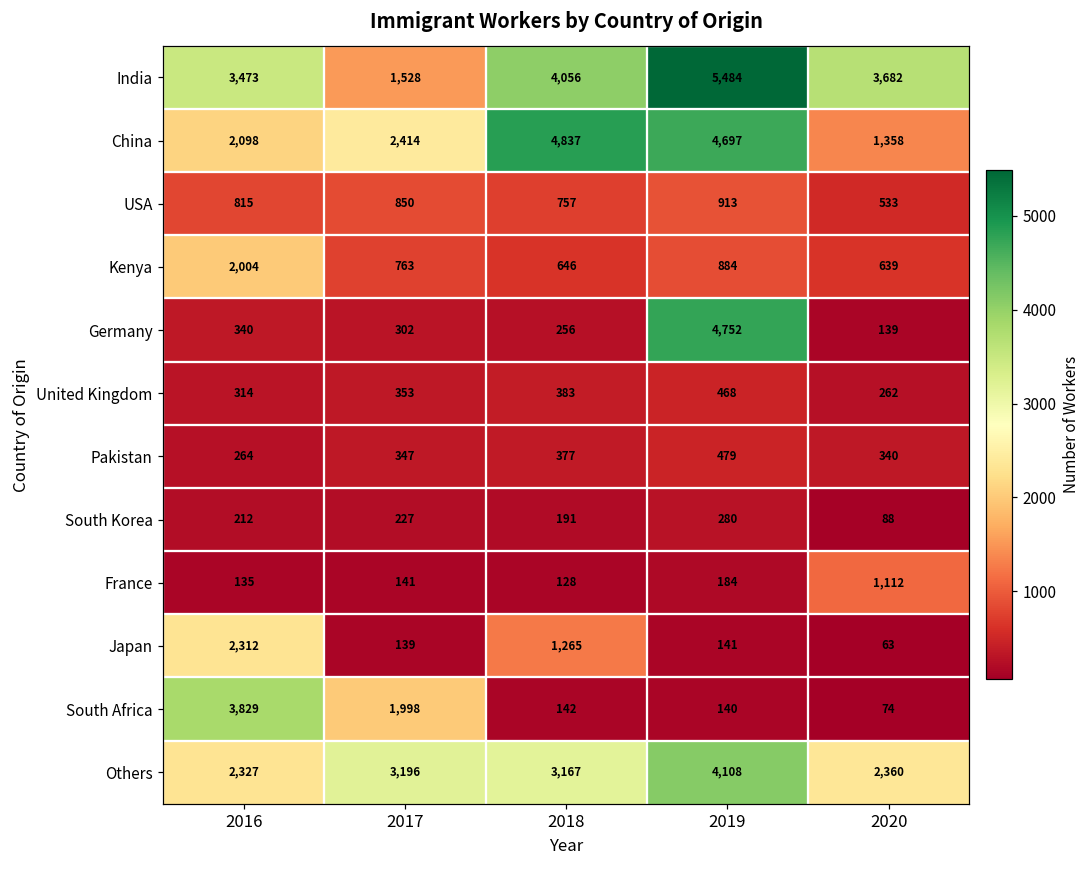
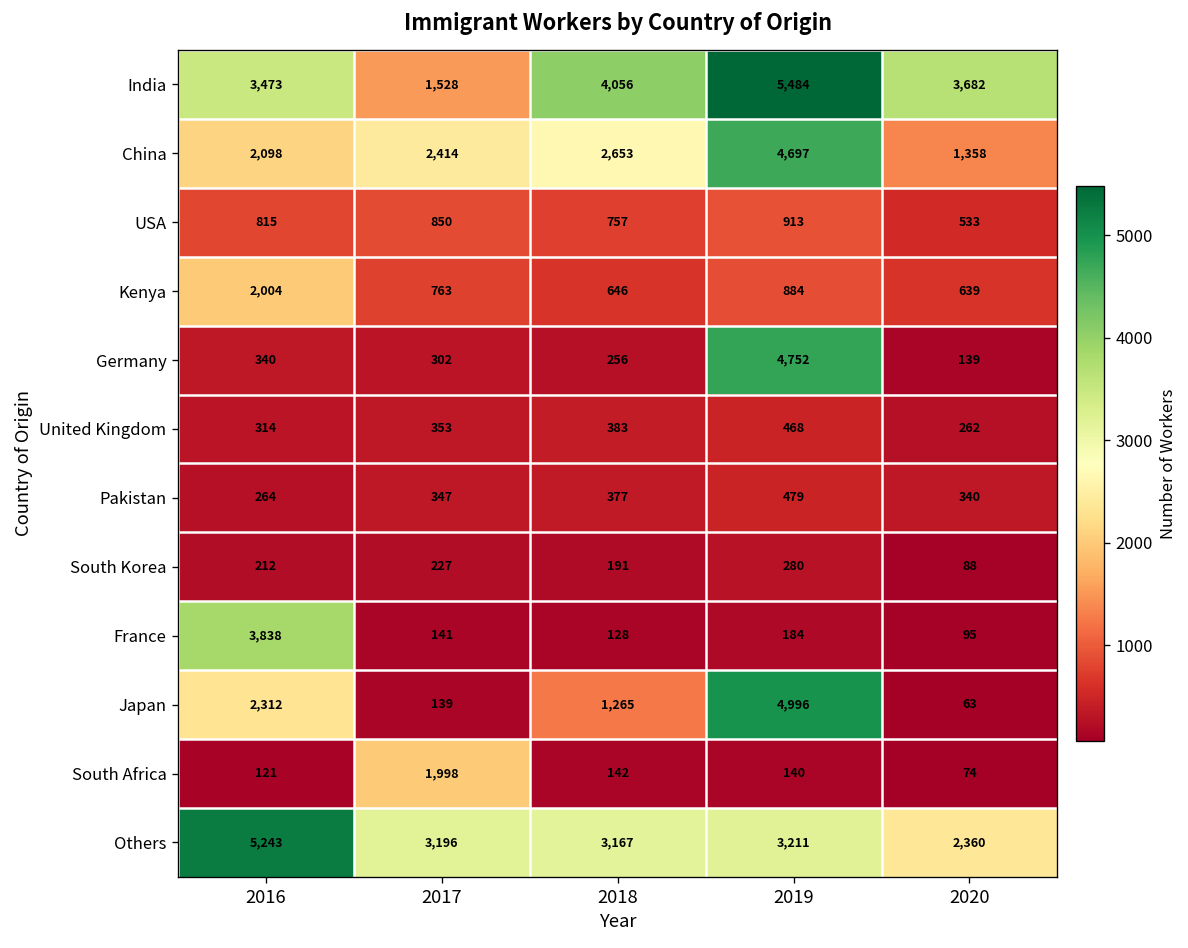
  {
    "India": {
      "2016": "3,473",
      "2017": "1,528",
      "2018": "4,056",
      "2019": "5,484",
      "2020": "3,682"
    },
    "China": {
      "2016": "2,098",
      "2017": "2,414",
-     "2018": "4,837",
+     "2018": "2,653",
      "2019": "4,697",
      "2020": "1,358"
    },
    "USA": {
      "2016": "815",
      "2017": "850",
      "2018": "757",
      "2019": "913",
      "2020": "533"
    },
    "Kenya": {
      "2016": "2,004",
      "2017": "763",
      "2018": "646",
      "2019": "884",
      "2020": "639"
    },
    "Germany": {
      "2016": "340",
      "2017": "302",
      "2018": "256",
      "2019": "4,752",
      "2020": "139"
    },
    "United Kingdom": {
      "2016": "314",
      "2017": "353",
      "2018": "383",
      "2019": "468",
      "2020": "262"
    },
    "Pakistan": {
      "2016": "264",
      "2017": "347",
      "2018": "377",
      "2019": "479",
      "2020": "340"
    },
    "South Korea": {
      "2016": "212",
      "2017": "227",
      "2018": "191",
      "2019": "280",
      "2020": "88"
    },
    "France": {
-     "2016": "135",
+     "2016": "3,838",
      "2017": "141",
      "2018": "128",
      "2019": "184",
-     "2020": "1,112"
+     "2020": "95"
    },
    "Japan": {
      "2016": "2,312",
      "2017": "139",
      "2018": "1,265",
-     "2019": "141",
+     "2019": "4,996",
      "2020": "63"
    },
    "South Africa": {
-     "2016": "3,829",
+     "2016": "121",
      "2017": "1,998",
      "2018": "142",
      "2019": "140",
      "2020": "74"
    },
    "Others": {
-     "2016": "2,327",
+     "2016": "5,243",
      "2017": "3,196",
      "2018": "3,167",
-     "2019": "4,108",
+     "2019": "3,211",
      "2020": "2,360"
    }
  }
